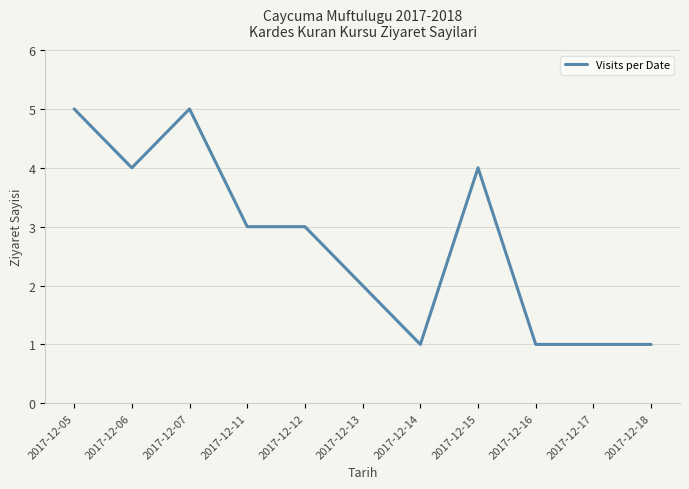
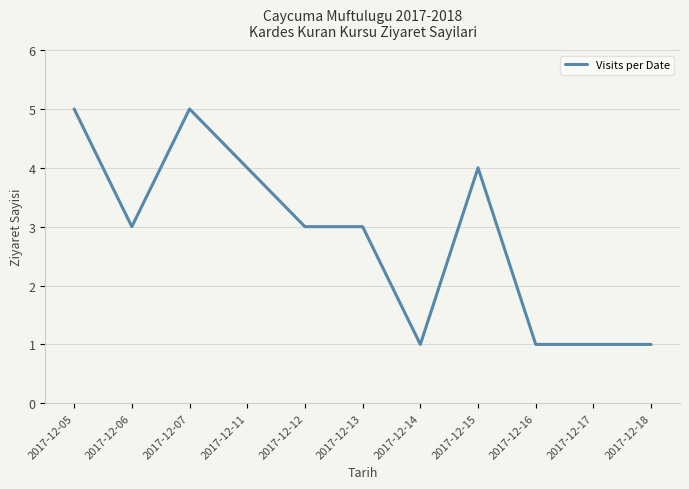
  {
    "2017-12-05": 5,
-   "2017-12-06": 4,
+   "2017-12-06": 3,
    "2017-12-07": 5,
-   "2017-12-11": 3,
+   "2017-12-11": 4,
    "2017-12-12": 3,
-   "2017-12-13": 2,
+   "2017-12-13": 3,
    "2017-12-14": 1,
    "2017-12-15": 4,
    "2017-12-16": 1,
    "2017-12-17": 1,
    "2017-12-18": 1
  }
